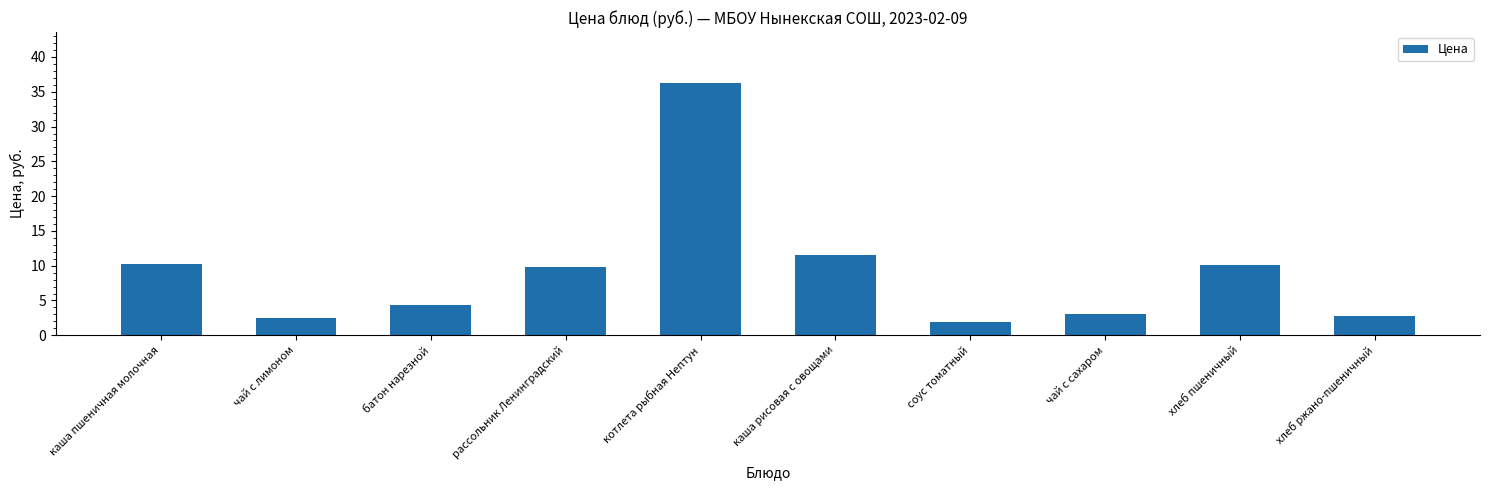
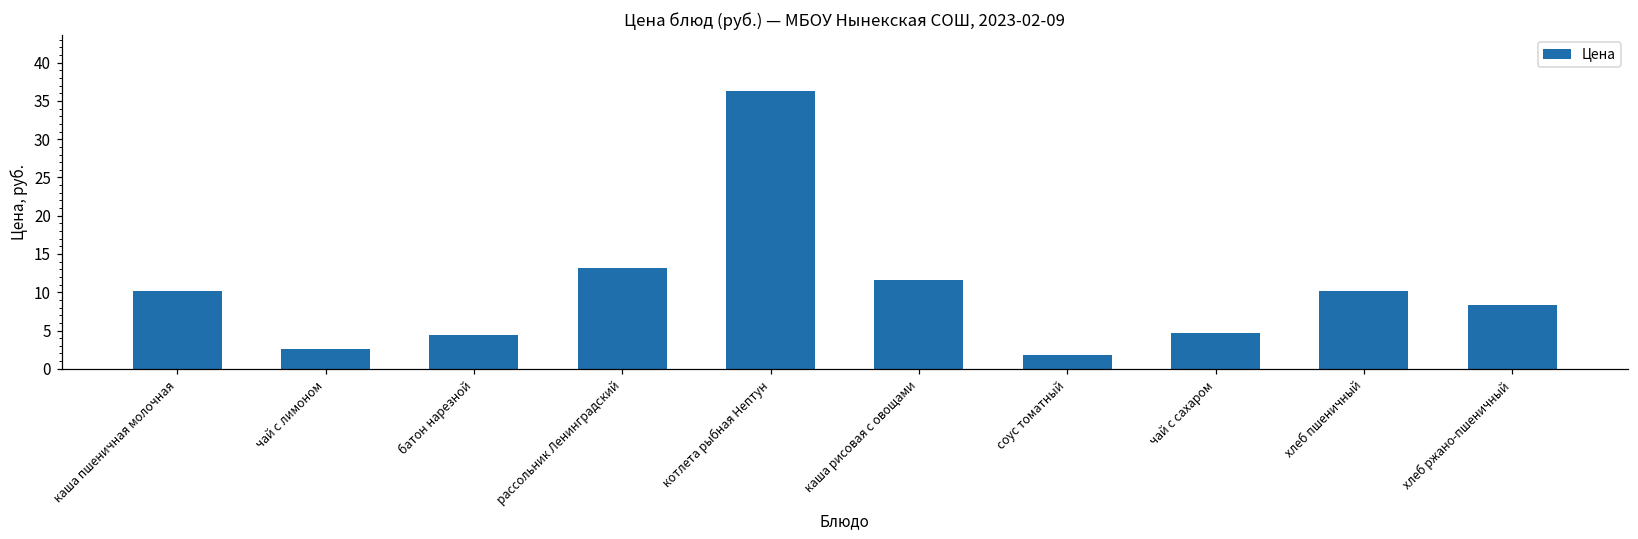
  {
    "каша пшеничная молочная": 10,
    "чай с лимоном": 3,
    "батон нарезной": 4,
-   "рассольник Ленинградский": 10,
+   "рассольник Ленинградский": 13,
    "котлета рыбная Нептун": 36,
    "каша рисовая с овощами": 12,
    "соус томатный": 2,
-   "чай с сахаром": 3,
+   "чай с сахаром": 5,
    "хлеб пшеничный": 10,
-   "хлеб ржано-пшеничный": 3
+   "хлеб ржано-пшеничный": 8
  }
